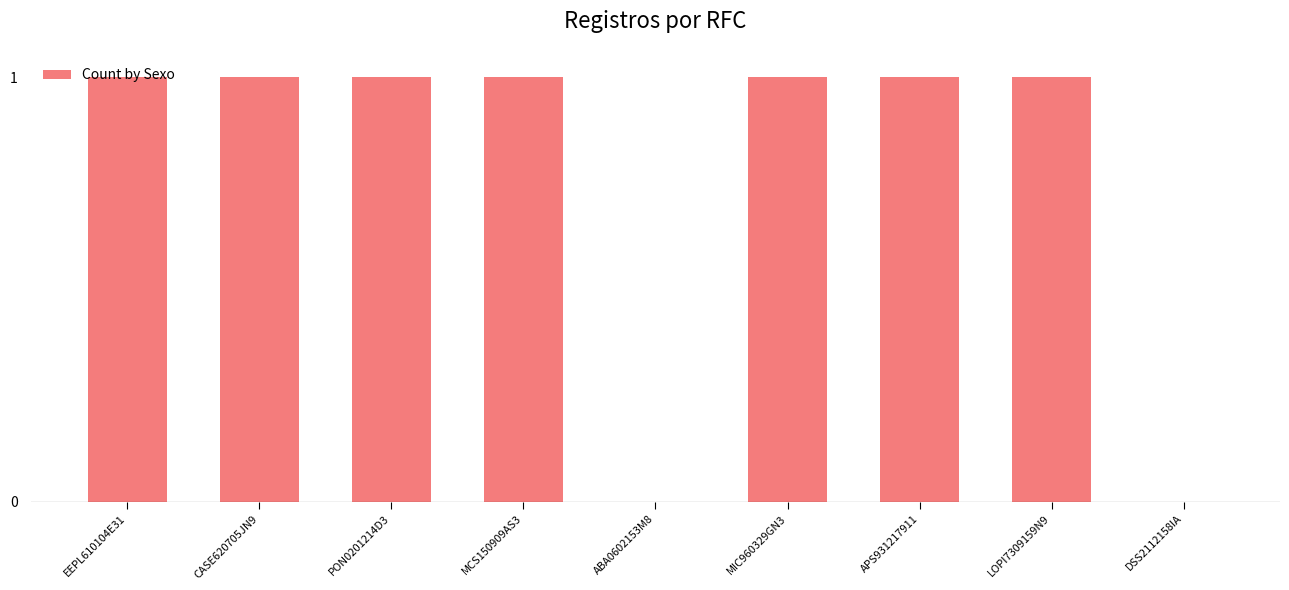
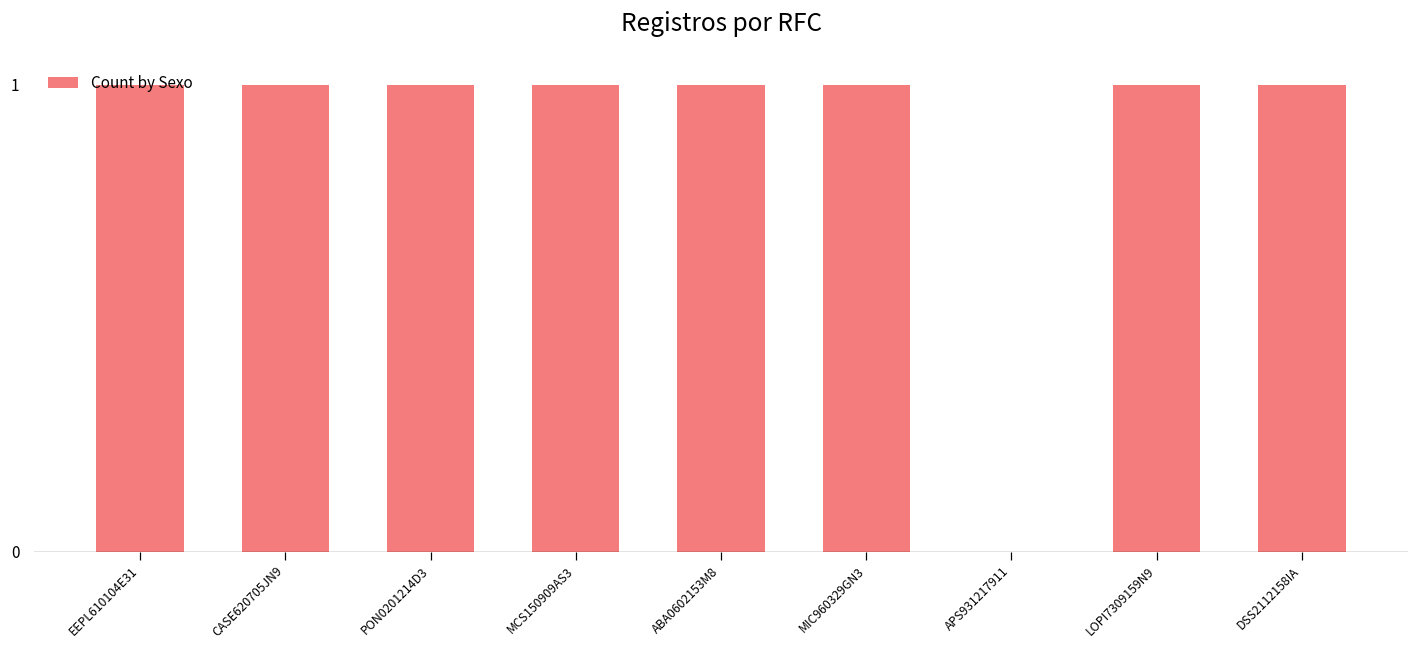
  {
    "EEPL610104E31": 1,
    "CASE620705JN9": 1,
    "PON0201214D3": 1,
    "MCS150909AS3": 1,
-   "ABA0602153M8": 0,
+   "ABA0602153M8": 1,
    "MIC960329GN3": 1,
-   "APS931217911": 1,
+   "APS931217911": 0,
    "LOPI7309159N9": 1,
-   "DSS2112158IA": 0
+   "DSS2112158IA": 1
  }
